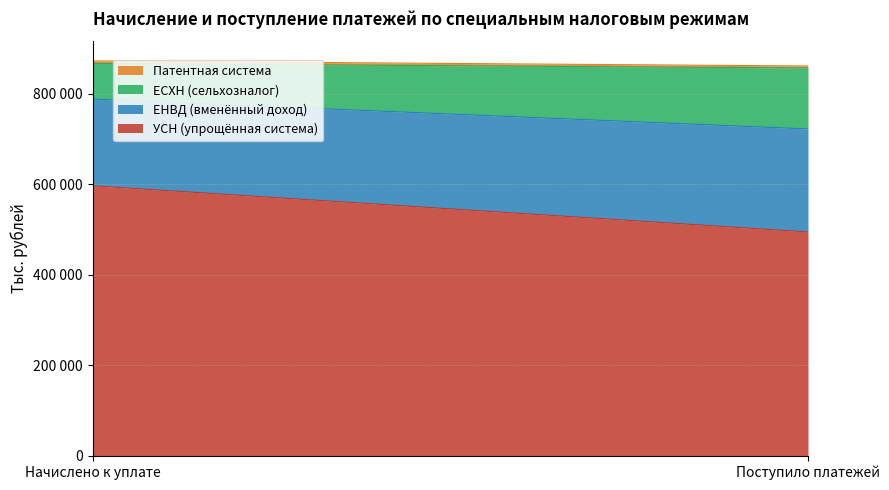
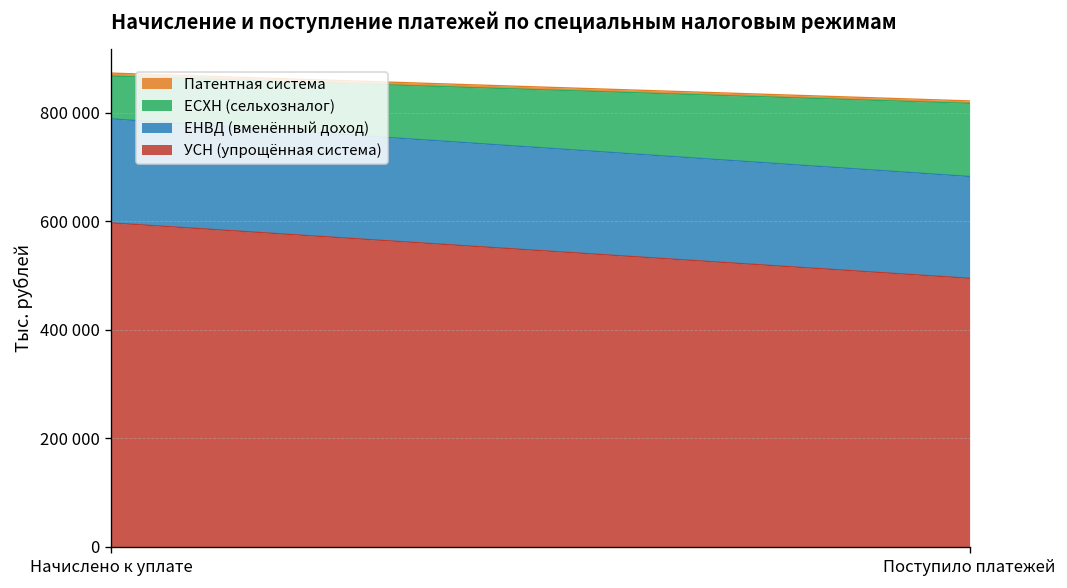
  {
    "УСН (упрощённая система)": {
      "Начислено к уплате": 600000,
      "Поступило платежей": 500000
    },
    "ЕНВД (вменённый доход)": {
      "Начислено к уплате": 190000,
-     "Поступило платежей": 230000
+     "Поступило платежей": 190000
    }
  }
